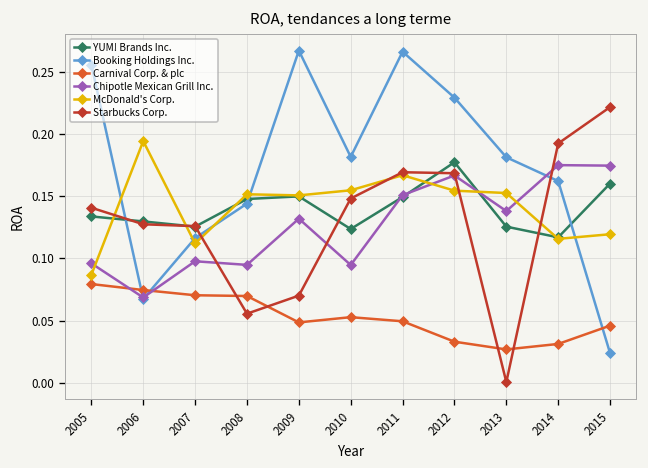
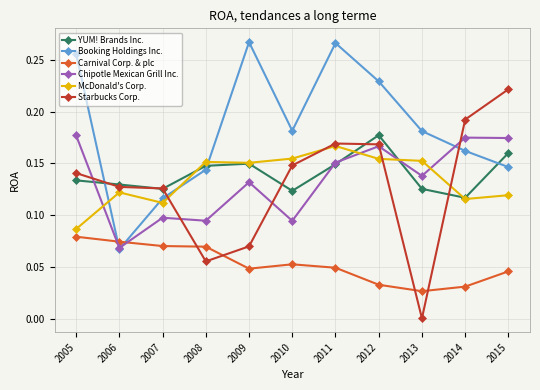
  {
    "YUM! Brands Inc.": {
      "2005": 0.134,
      "2008": 0.148,
      "2010": 0.124,
      "2012": 0.177,
      "2013": 0.126,
      "2015": 0.160
    },
    "Booking Holdings Inc.": {
      "2007": 0.116,
      "2008": 0.144,
      "2009": 0.267,
      "2010": 0.182,
      "2011": 0.266,
      "2012": 0.229,
      "2013": 0.181,
      "2014": 0.162,
-     "2015": 0.024
+     "2015": 0.147
    },
    "Chipotle Mexican Grill Inc.": {
-     "2005": 0.096,
+     "2005": 0.177,
      "2007": 0.098,
      "2008": 0.095,
      "2009": 0.132,
      "2010": 0.095,
      "2013": 0.138,
      "2014": 0.175,
      "2015": 0.175
    },
    "McDonald's Corp.": {
      "2005": 0.087,
-     "2006": 0.194,
+     "2006": 0.122,
      "2007": 0.112,
      "2008": 0.152,
      "2010": 0.155,
      "2012": 0.154,
      "2013": 0.153,
      "2015": 0.119
    }
  }
